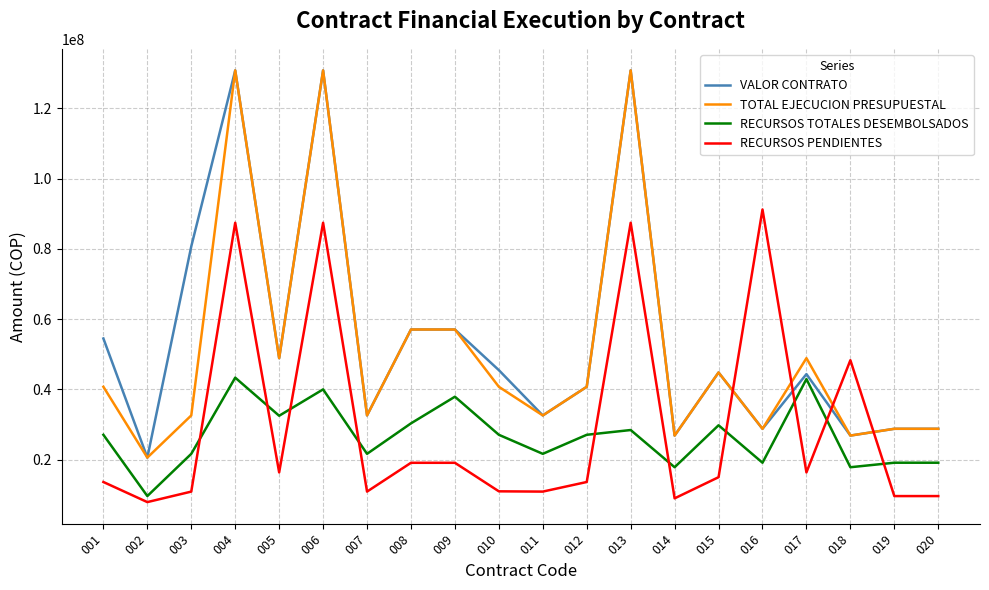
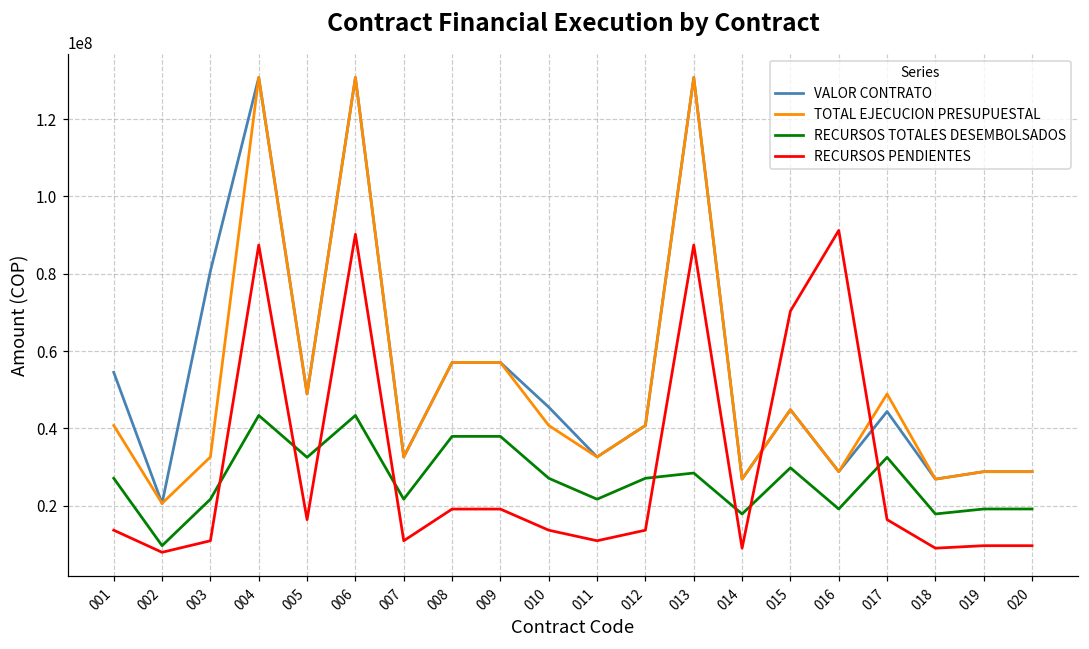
  {
    "VALOR CONTRATO": {
      "001": 54000000,
      "003": 81000000,
      "010": 45000000,
      "017": 44000000
    },
    "TOTAL EJECUCION PRESUPUESTAL": {
      "001": 41000000,
      "003": 33000000,
      "010": 41000000,
      "017": 49000000
    },
    "RECURSOS TOTALES DESEMBOLSADOS": {
      "001": 27000000,
      "002": 10000000,
      "003": 22000000,
      "004": 43000000,
      "005": 33000000,
-     "006": 40000000,
+     "006": 43000000,
      "007": 22000000,
-     "008": 30000000,
+     "008": 38000000,
      "009": 38000000,
      "010": 27000000,
      "011": 22000000,
      "012": 27000000,
      "013": 28000000,
      "014": 18000000,
      "015": 30000000,
      "016": 19000000,
-     "017": 43000000,
+     "017": 33000000,
      "018": 18000000,
      "019": 19000000,
      "020": 19000000
    },
    "RECURSOS PENDIENTES": {
      "001": 14000000,
      "002": 8000000,
      "003": 11000000,
      "004": 87000000,
      "005": 16000000,
-     "006": 87000000,
+     "006": 90000000,
      "007": 11000000,
      "008": 19000000,
      "009": 19000000,
-     "010": 11000000,
+     "010": 14000000,
      "011": 11000000,
      "012": 14000000,
      "013": 87000000,
      "014": 9000000,
-     "015": 15000000,
+     "015": 70000000,
      "016": 91000000,
      "017": 16000000,
-     "018": 48000000,
+     "018": 9000000,
      "019": 10000000,
      "020": 10000000
    }
  }
